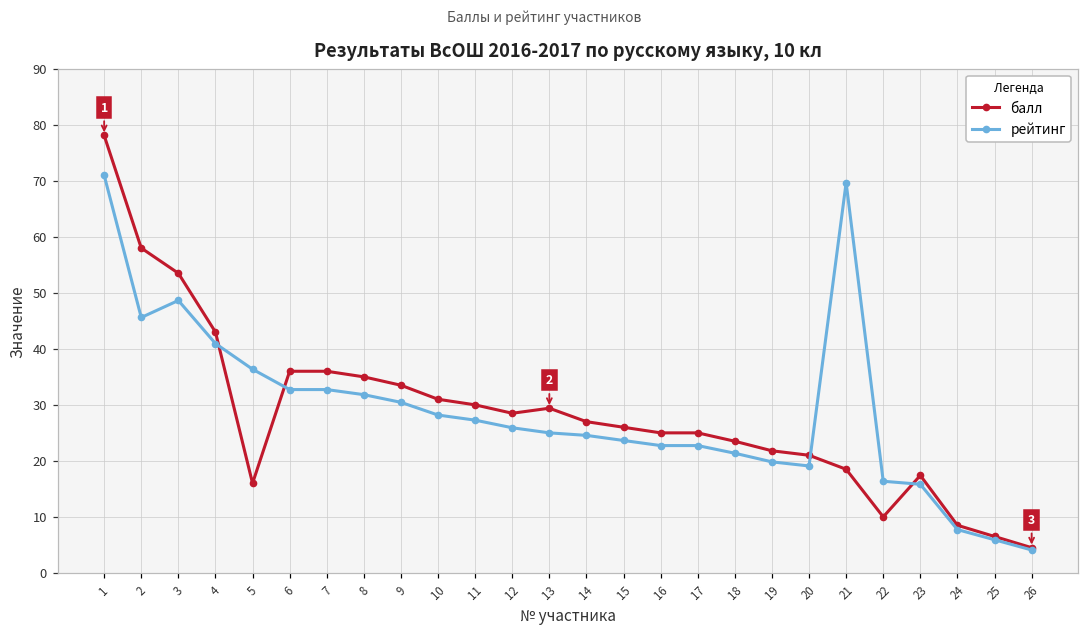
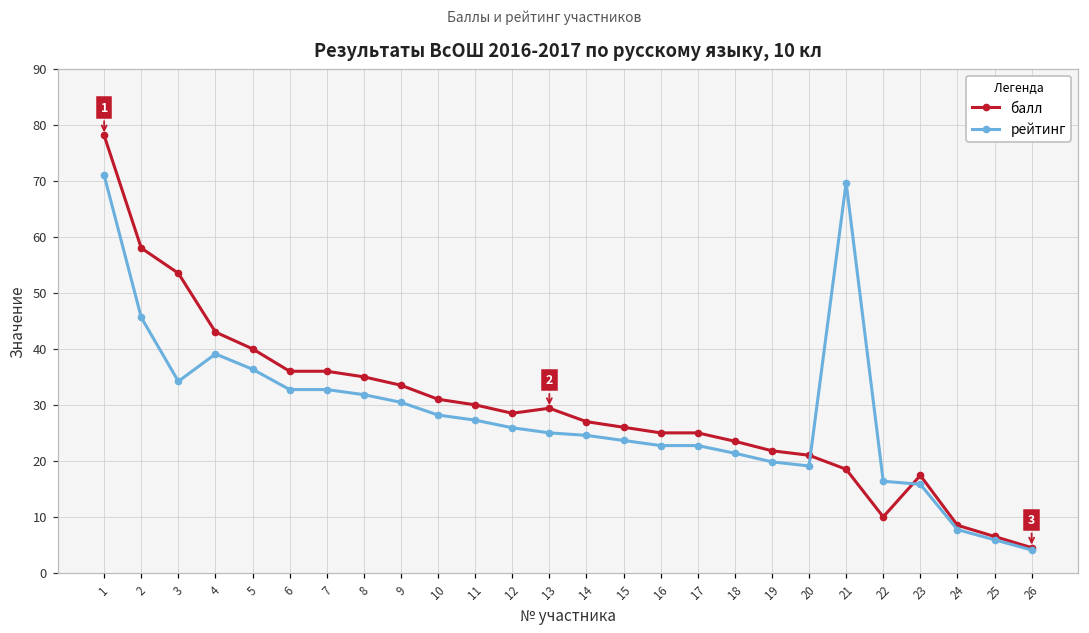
  {
    "балл": {
      "2": 58,
      "3": 54,
      "4": 43,
-     "5": 16,
+     "5": 40,
      "6": 36,
      "7": 36,
      "8": 35,
      "9": 34,
      "10": 31,
      "11": 30,
      "12": 29,
      "14": 27,
      "15": 26,
      "16": 25,
      "17": 25,
      "18": 24,
      "19": 22,
      "20": 21,
      "21": 19,
      "22": 10,
      "23": 17,
      "24": 9,
      "25": 7
    },
    "рейтинг": {
      "1": 71,
      "2": 46,
-     "3": 49,
-     "4": 41,
+     "3": 34,
+     "4": 39,
      "5": 36,
      "6": 33,
      "7": 33,
      "8": 32,
      "9": 30,
      "10": 28,
      "11": 27,
      "12": 26,
      "13": 25,
      "14": 25,
      "15": 24,
      "16": 23,
      "17": 23,
      "18": 21,
      "19": 20,
      "20": 19,
      "21": 70,
      "22": 16,
      "23": 16,
      "24": 8,
      "25": 6
    }
  }
